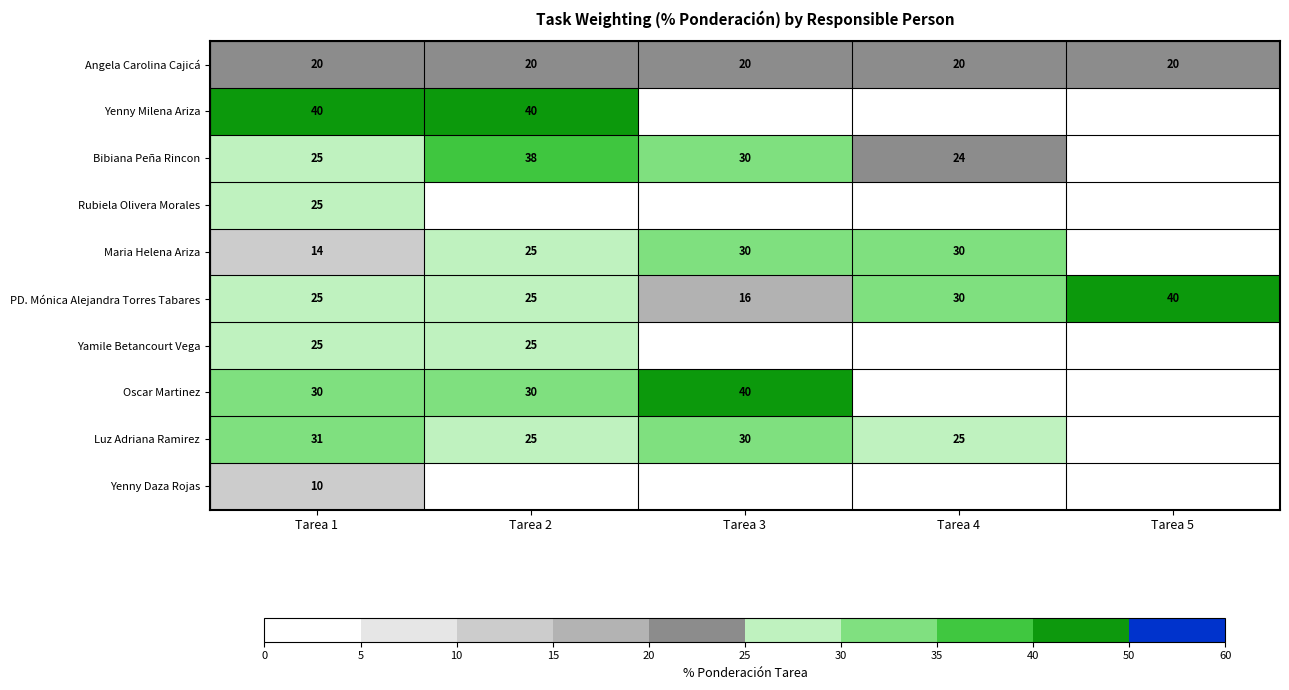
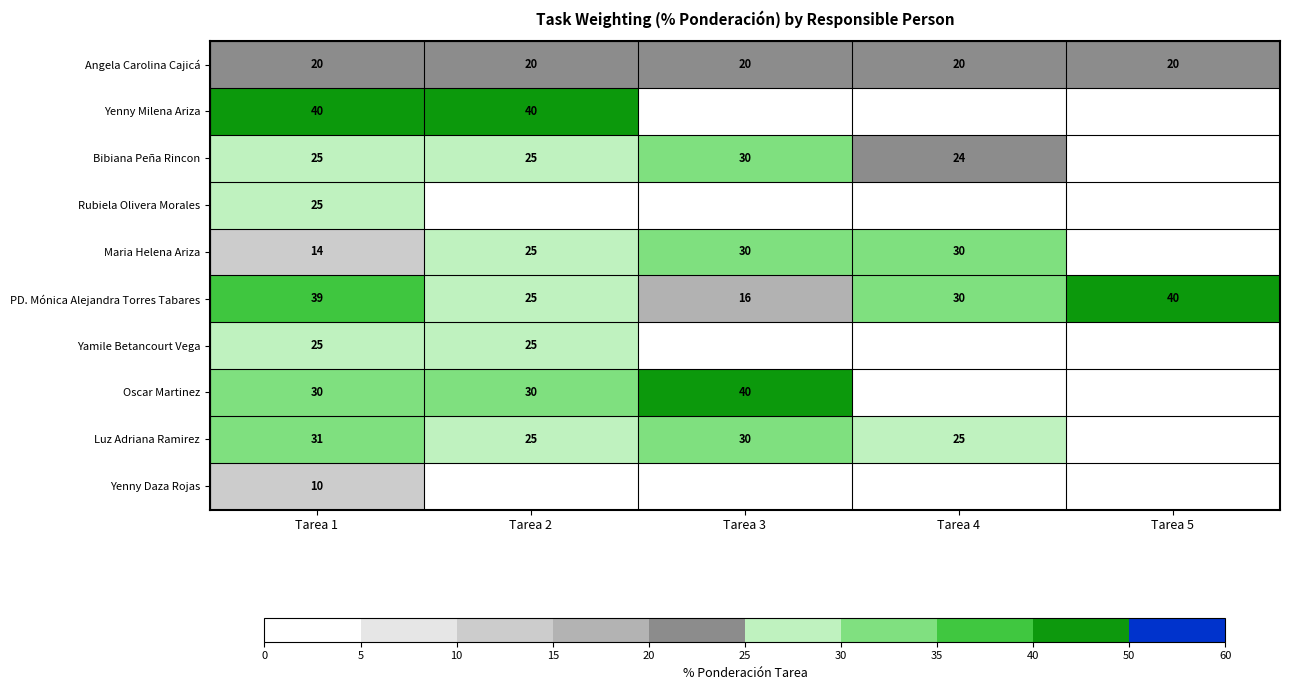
  {
    "Angela Carolina Cajicá": {
      "Tarea 1": 20,
      "Tarea 2": 20,
      "Tarea 3": 20,
      "Tarea 4": 20,
      "Tarea 5": 20
    },
    "Yenny Milena Ariza": {
      "Tarea 1": 40,
      "Tarea 2": 40
    },
    "Bibiana Peña Rincon": {
      "Tarea 1": 25,
-     "Tarea 2": 38,
+     "Tarea 2": 25,
      "Tarea 3": 30,
      "Tarea 4": 24
    },
    "Rubiela Olivera Morales": {
      "Tarea 1": 25
    },
    "Maria Helena Ariza": {
      "Tarea 1": 14,
      "Tarea 2": 25,
      "Tarea 3": 30,
      "Tarea 4": 30
    },
    "PD. Mónica Alejandra Torres Tabares": {
-     "Tarea 1": 25,
+     "Tarea 1": 39,
      "Tarea 2": 25,
      "Tarea 3": 16,
      "Tarea 4": 30,
      "Tarea 5": 40
    },
    "Yamile Betancourt Vega": {
      "Tarea 1": 25,
      "Tarea 2": 25
    },
    "Oscar Martinez": {
      "Tarea 1": 30,
      "Tarea 2": 30,
      "Tarea 3": 40
    },
    "Luz Adriana Ramirez": {
      "Tarea 1": 31,
      "Tarea 2": 25,
      "Tarea 3": 30,
      "Tarea 4": 25
    },
    "Yenny Daza Rojas": {
      "Tarea 1": 10
    }
  }
